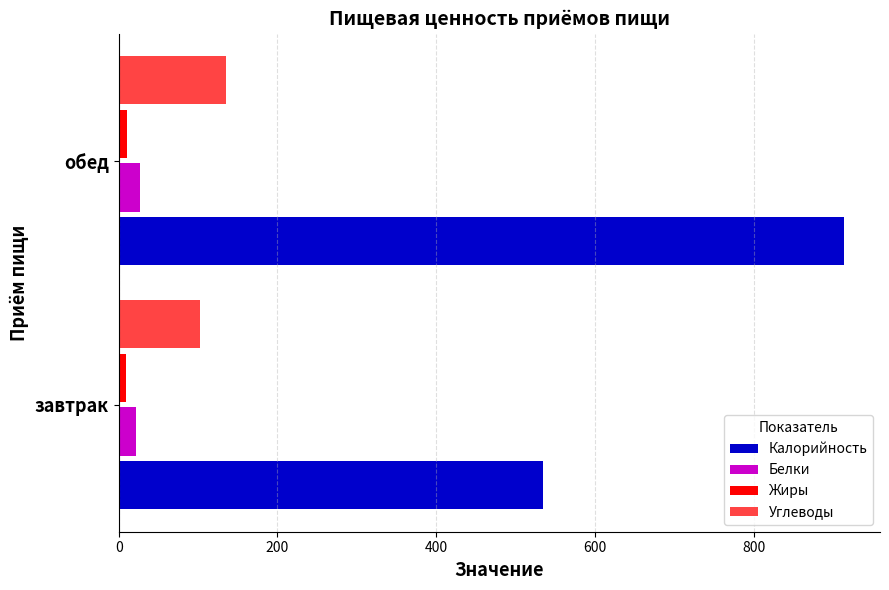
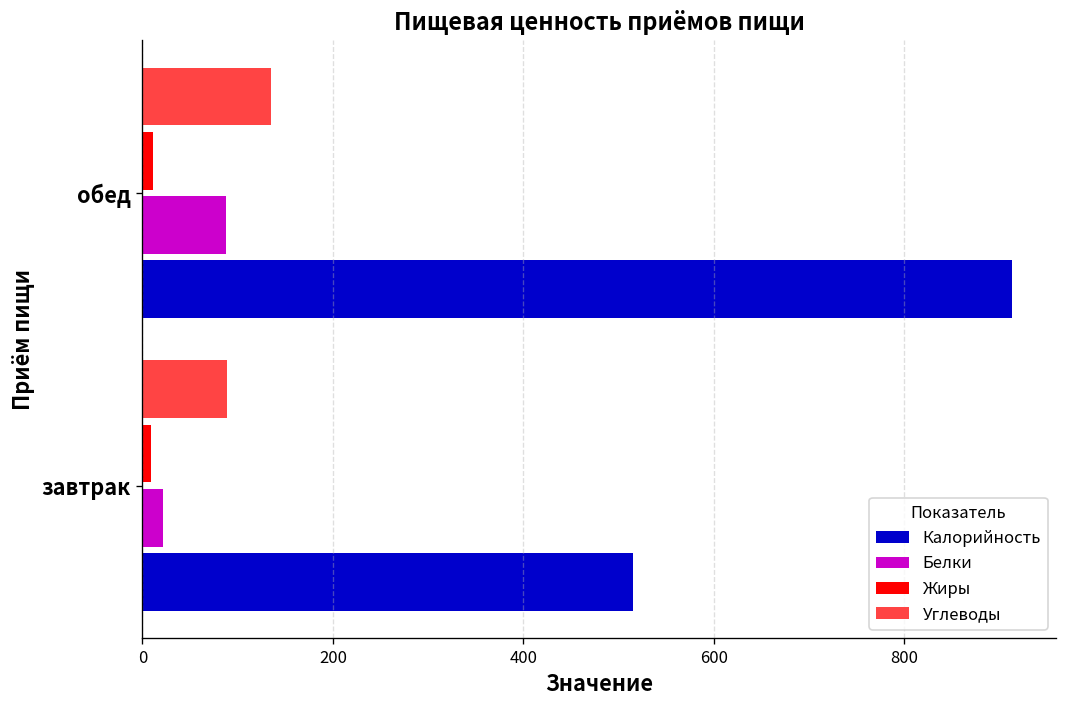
  {
    "Калорийность": {
      "обед": 910,
-     "завтрак": 530
+     "завтрак": 510
    },
    "Белки": {
-     "обед": 30,
+     "обед": 90,
      "завтрак": 20
    },
    "Жиры": {
      "обед": 10,
      "завтрак": 10
    },
    "Углеводы": {
      "обед": 130,
-     "завтрак": 100
+     "завтрак": 90
    }
  }
